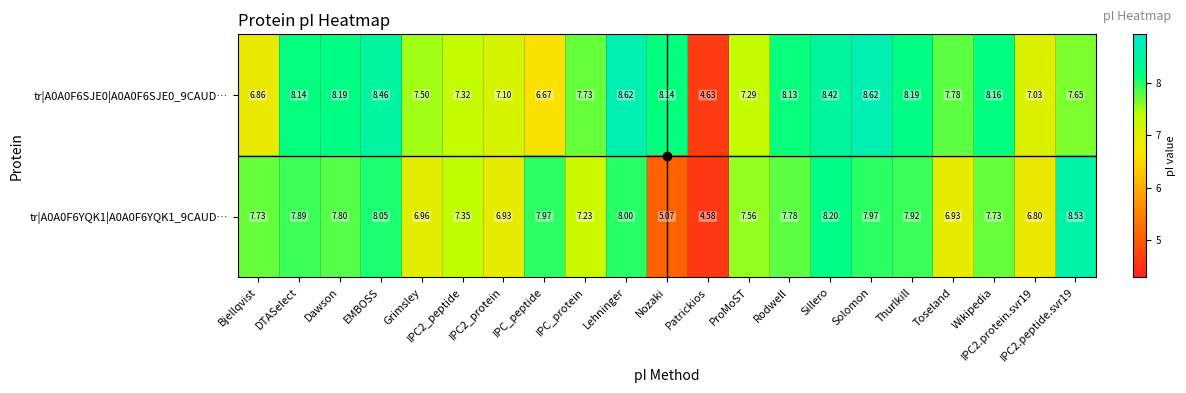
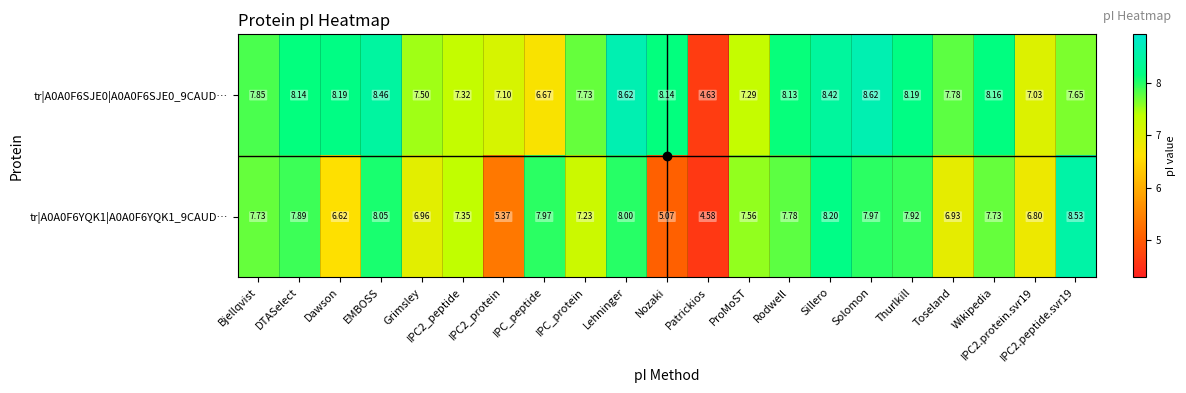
  {
    "tr|A0A0F6SJE0|A0A0F6SJE0_9CAUD…": {
-     "Bjellqvist": 6.86
+     "Bjellqvist": 7.85
    },
    "tr|A0A0F6YQK1|A0A0F6YQK1_9CAUD…": {
-     "Dawson": 7.80,
-     "IPC2_protein": 6.93
+     "Dawson": 6.62,
+     "IPC2_protein": 5.37
    }
  }
